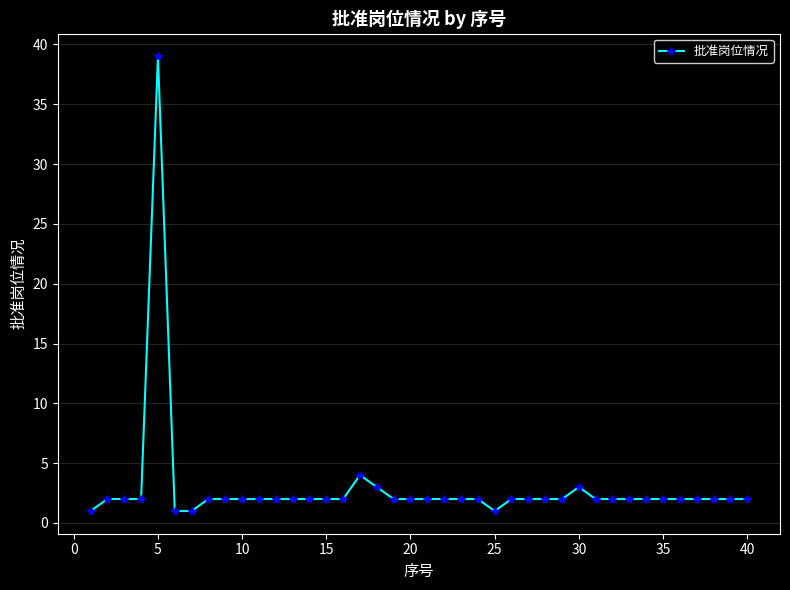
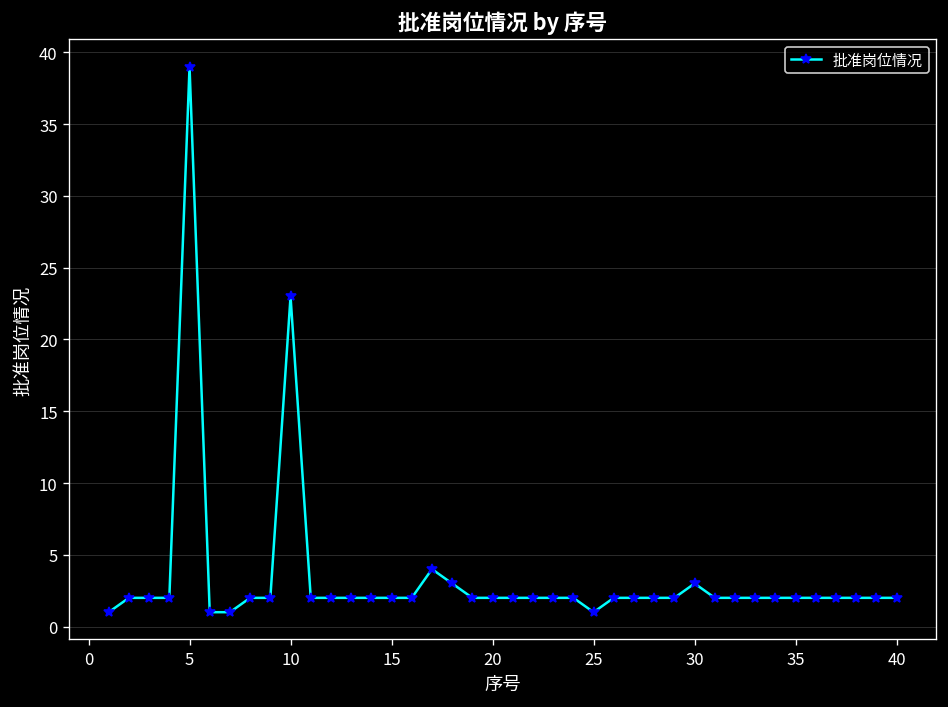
  {
    "5": 39,
-   "10": 2,
+   "10": 23,
    "15": 2,
    "20": 2,
    "25": 1,
    "30": 3,
    "35": 2,
    "40": 2
  }
